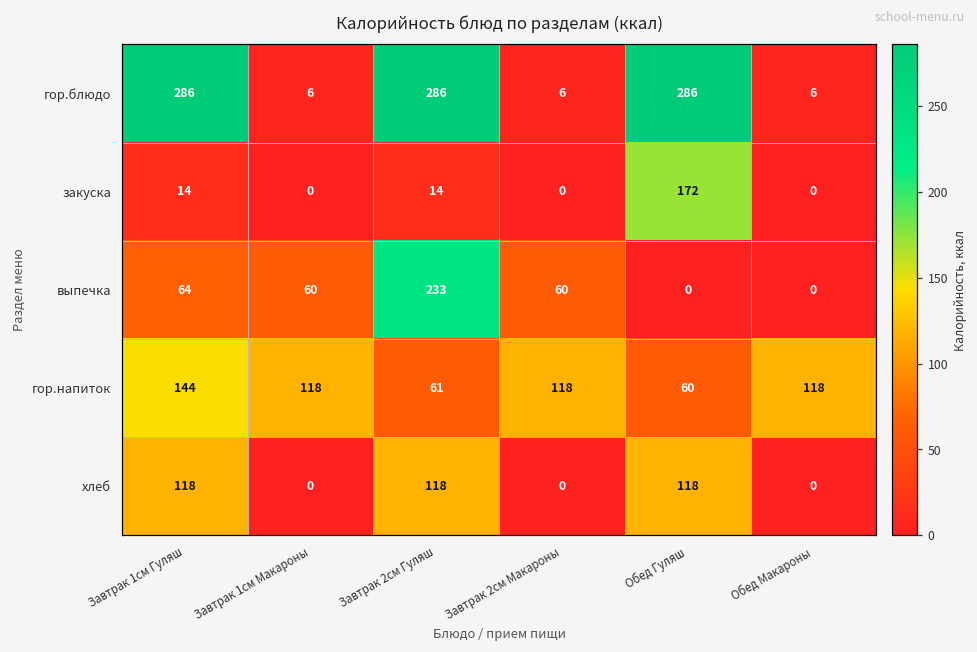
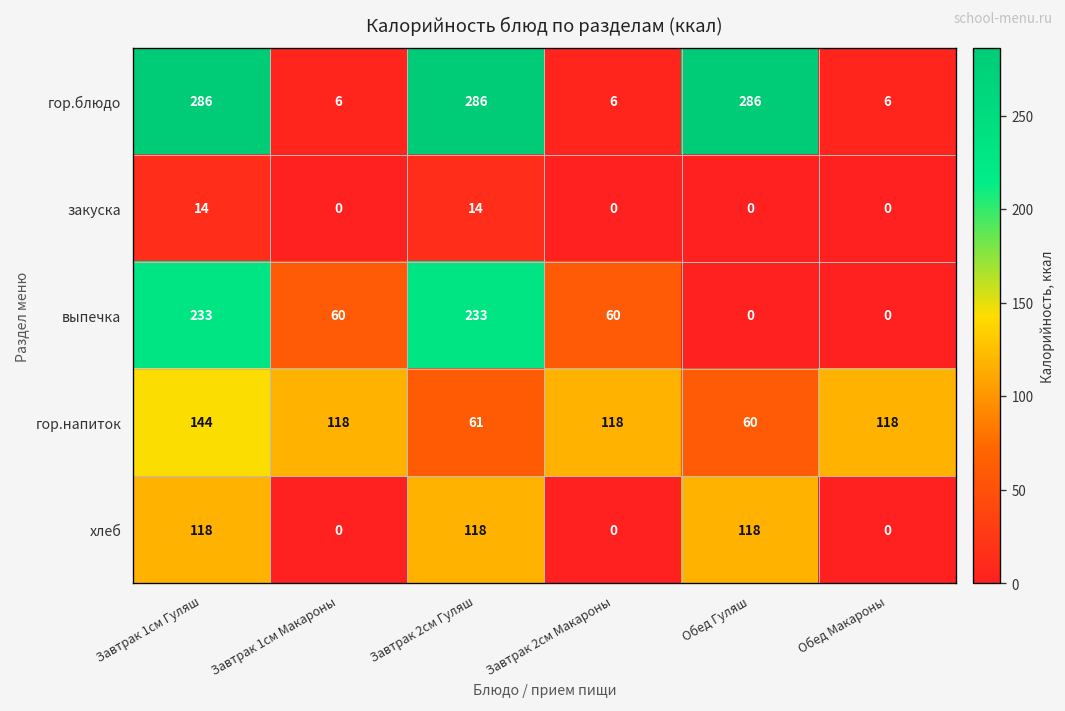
  {
    "гор.блюдо": {
      "Завтрак 1см Гуляш": 286,
      "Завтрак 1см Макароны": 6,
      "Завтрак 2см Гуляш": 286,
      "Завтрак 2см Макароны": 6,
      "Обед Гуляш": 286,
      "Обед Макароны": 6
    },
    "закуска": {
      "Завтрак 1см Гуляш": 14,
      "Завтрак 1см Макароны": 0,
      "Завтрак 2см Гуляш": 14,
      "Завтрак 2см Макароны": 0,
-     "Обед Гуляш": 172,
+     "Обед Гуляш": 0,
      "Обед Макароны": 0
    },
    "выпечка": {
-     "Завтрак 1см Гуляш": 64,
+     "Завтрак 1см Гуляш": 233,
      "Завтрак 1см Макароны": 60,
      "Завтрак 2см Гуляш": 233,
      "Завтрак 2см Макароны": 60,
      "Обед Гуляш": 0,
      "Обед Макароны": 0
    },
    "гор.напиток": {
      "Завтрак 1см Гуляш": 144,
      "Завтрак 1см Макароны": 118,
      "Завтрак 2см Гуляш": 61,
      "Завтрак 2см Макароны": 118,
      "Обед Гуляш": 60,
      "Обед Макароны": 118
    },
    "хлеб": {
      "Завтрак 1см Гуляш": 118,
      "Завтрак 1см Макароны": 0,
      "Завтрак 2см Гуляш": 118,
      "Завтрак 2см Макароны": 0,
      "Обед Гуляш": 118,
      "Обед Макароны": 0
    }
  }
